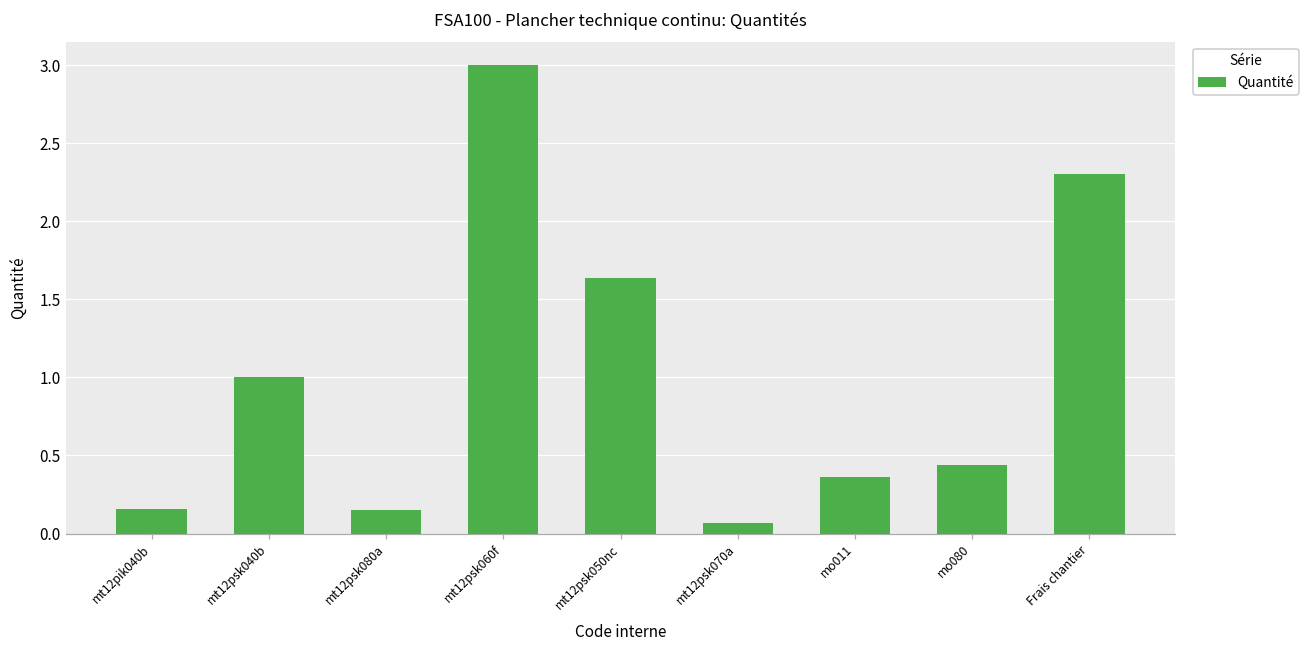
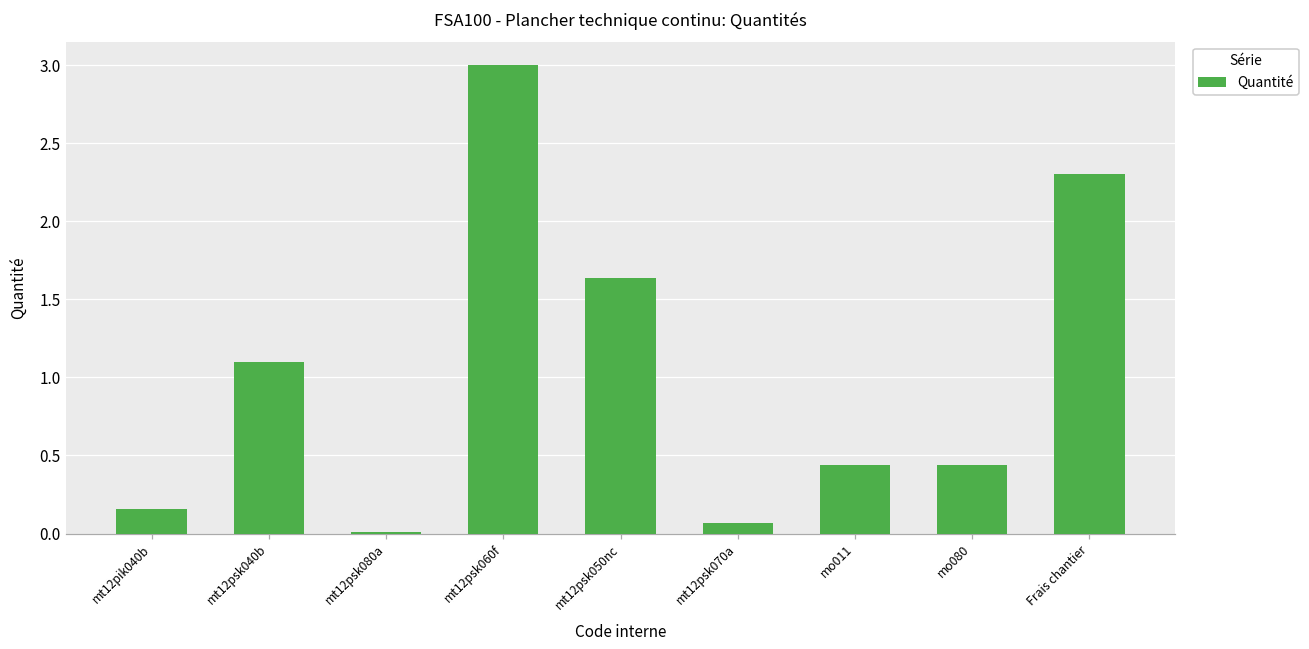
  {
    "mt12pik040b": 0.16,
-   "mt12psk040b": 1.0,
-   "mt12psk080a": 0.15,
+   "mt12psk040b": 1.1,
+   "mt12psk080a": 0.01,
    "mt12psk060f": 3.00,
    "mt12psk050nc": 1.64,
    "mt12psk070a": 0.07,
-   "mo011": 0.36,
+   "mo011": 0.44,
    "mo080": 0.44,
    "Frais chantier": 2.30
  }
